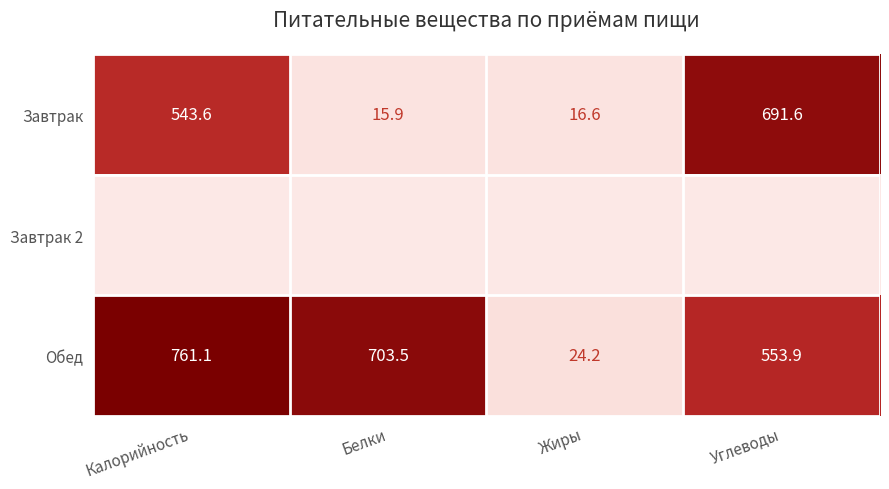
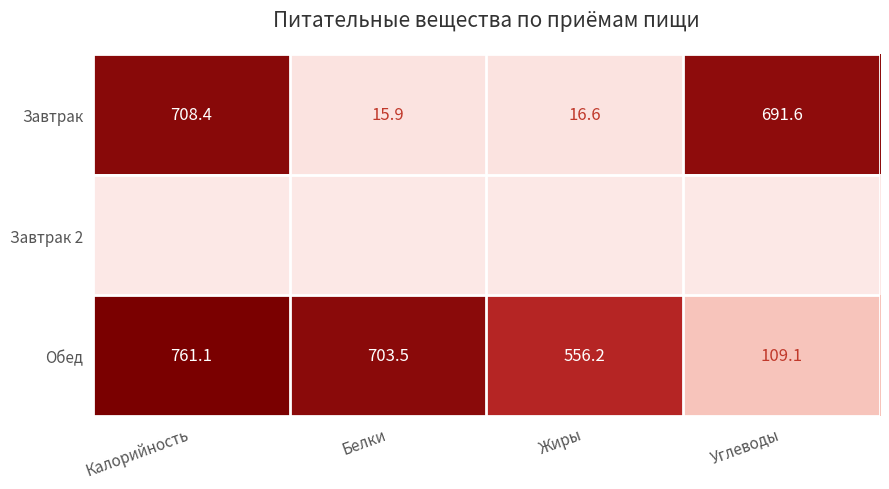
  {
    "Завтрак": {
-     "Калорийность": 543.6,
+     "Калорийность": 708.4,
      "Белки": 15.9,
      "Жиры": 16.6,
      "Углеводы": 691.6
    },
    "Обед": {
      "Калорийность": 761.1,
      "Белки": 703.5,
-     "Жиры": 24.2,
-     "Углеводы": 553.9
+     "Жиры": 556.2,
+     "Углеводы": 109.1
    }
  }
